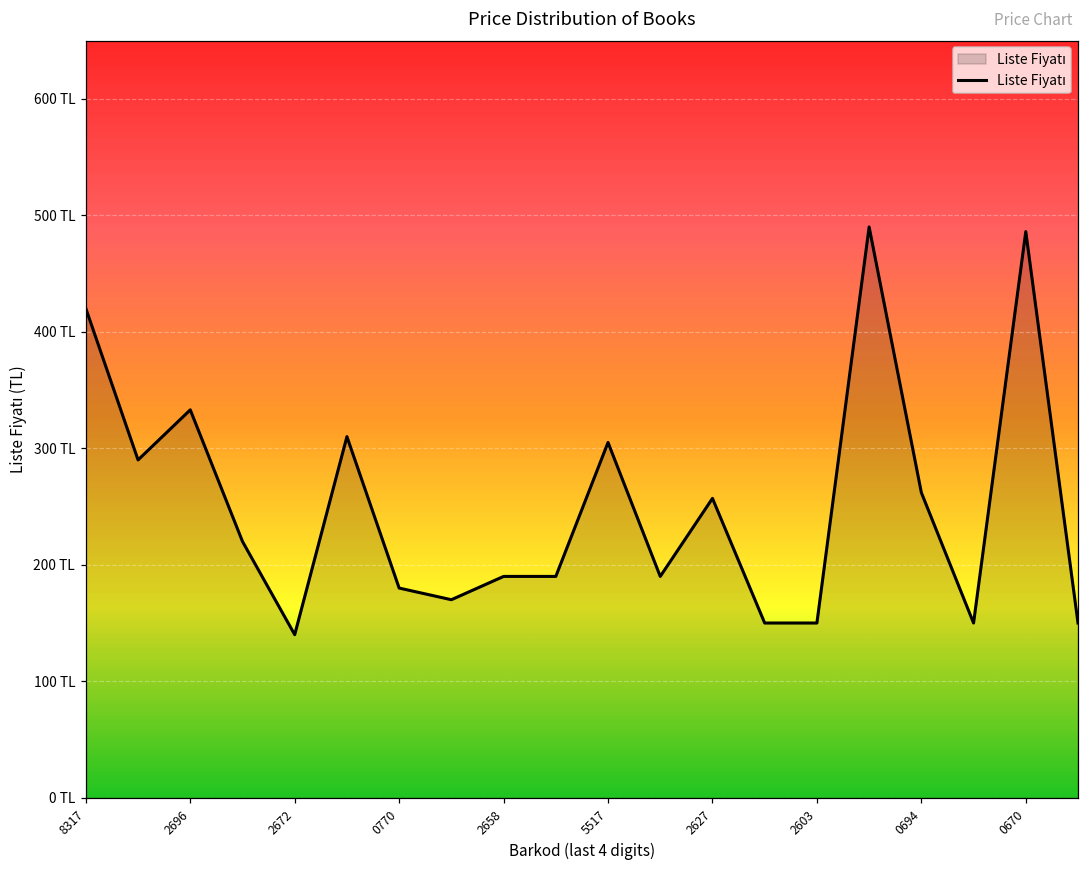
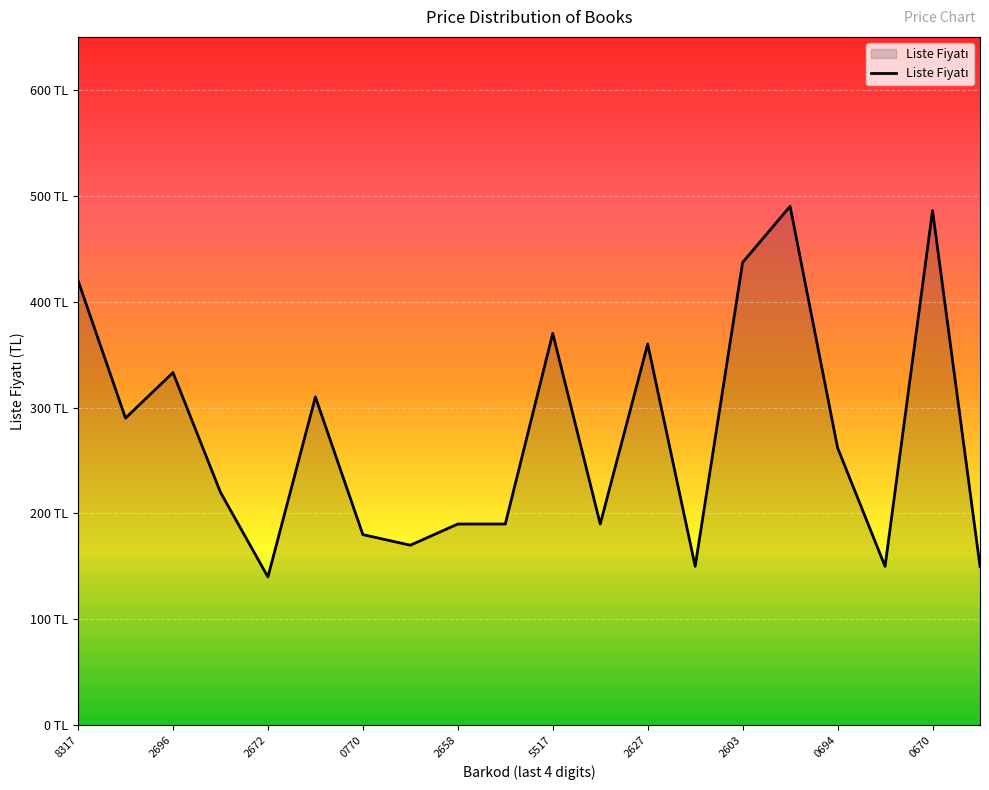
  {
    "8317": "420 TL",
    "2696": "333 TL",
    "2672": "140 TL",
    "0770": "180 TL",
    "2658": "190 TL",
-   "5517": "305 TL",
-   "2627": "257 TL",
-   "2603": "150 TL",
+   "5517": "370 TL",
+   "2627": "360 TL",
+   "2603": "437 TL",
    "0694": "262 TL",
    "0670": "486 TL"
  }
